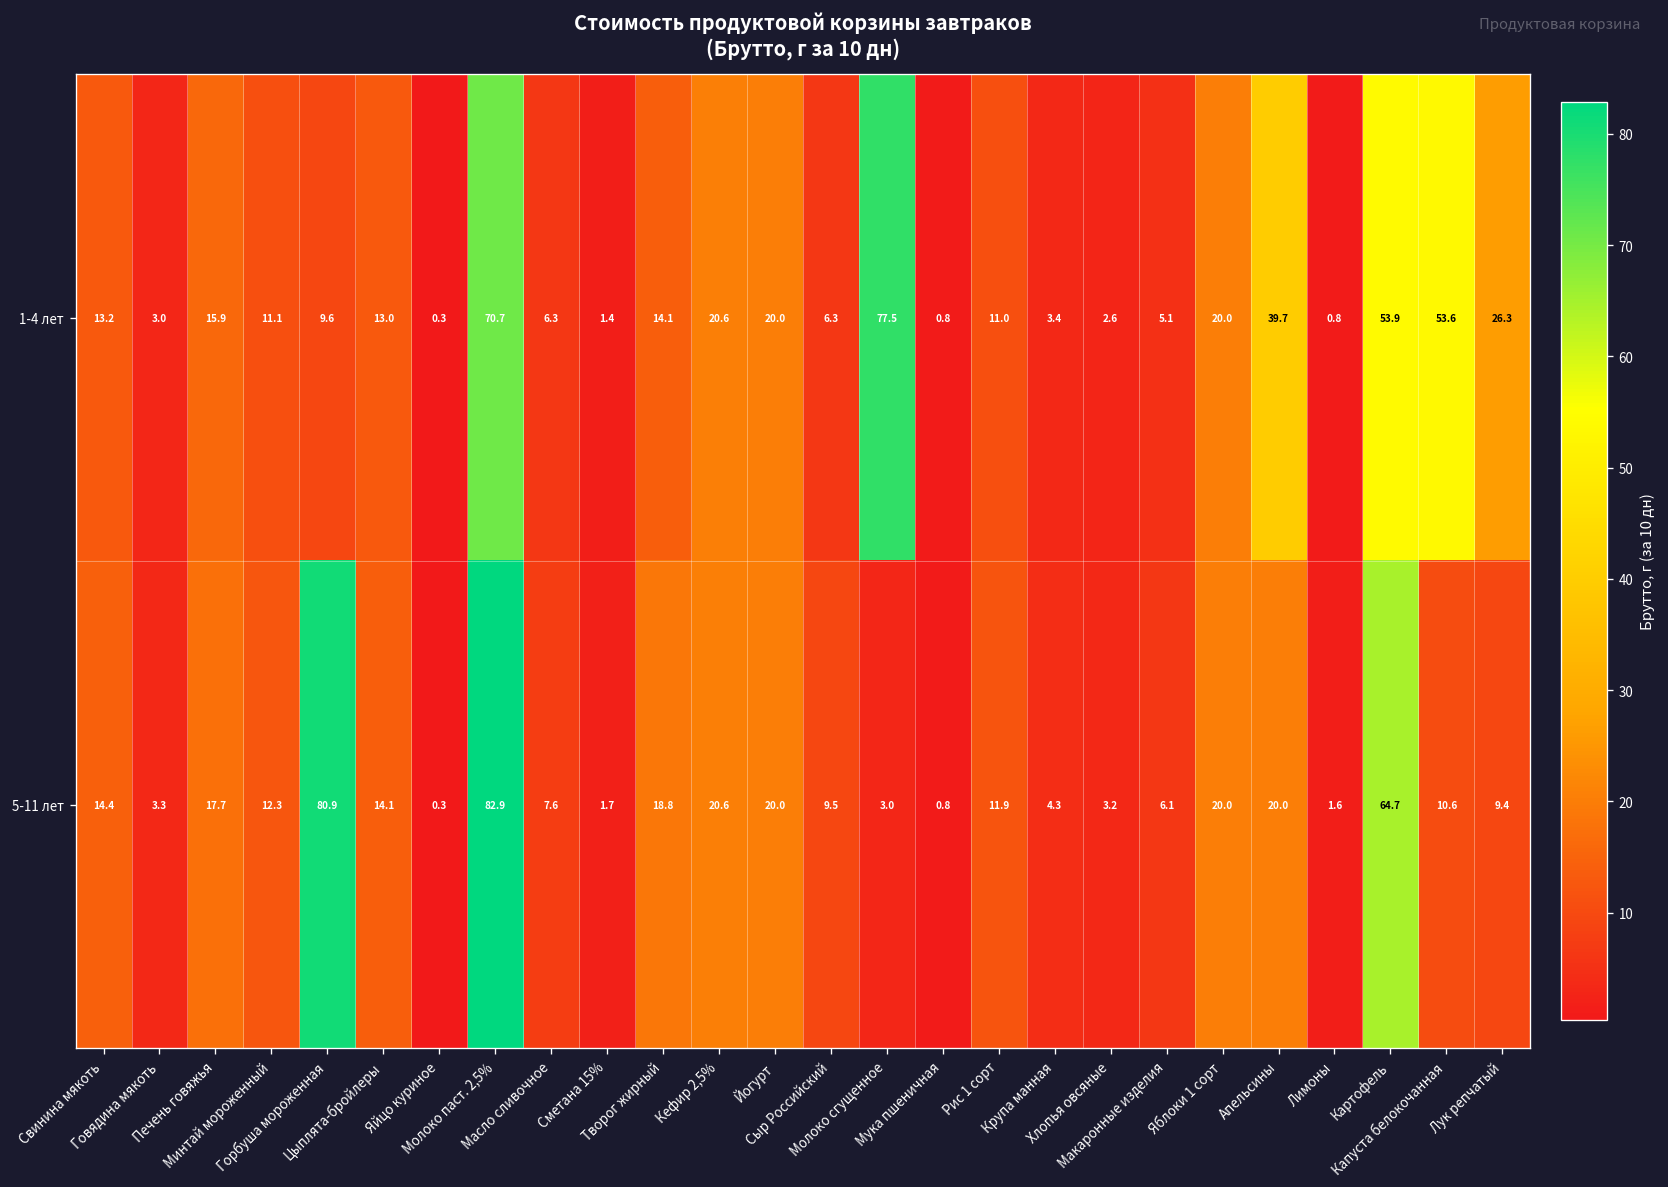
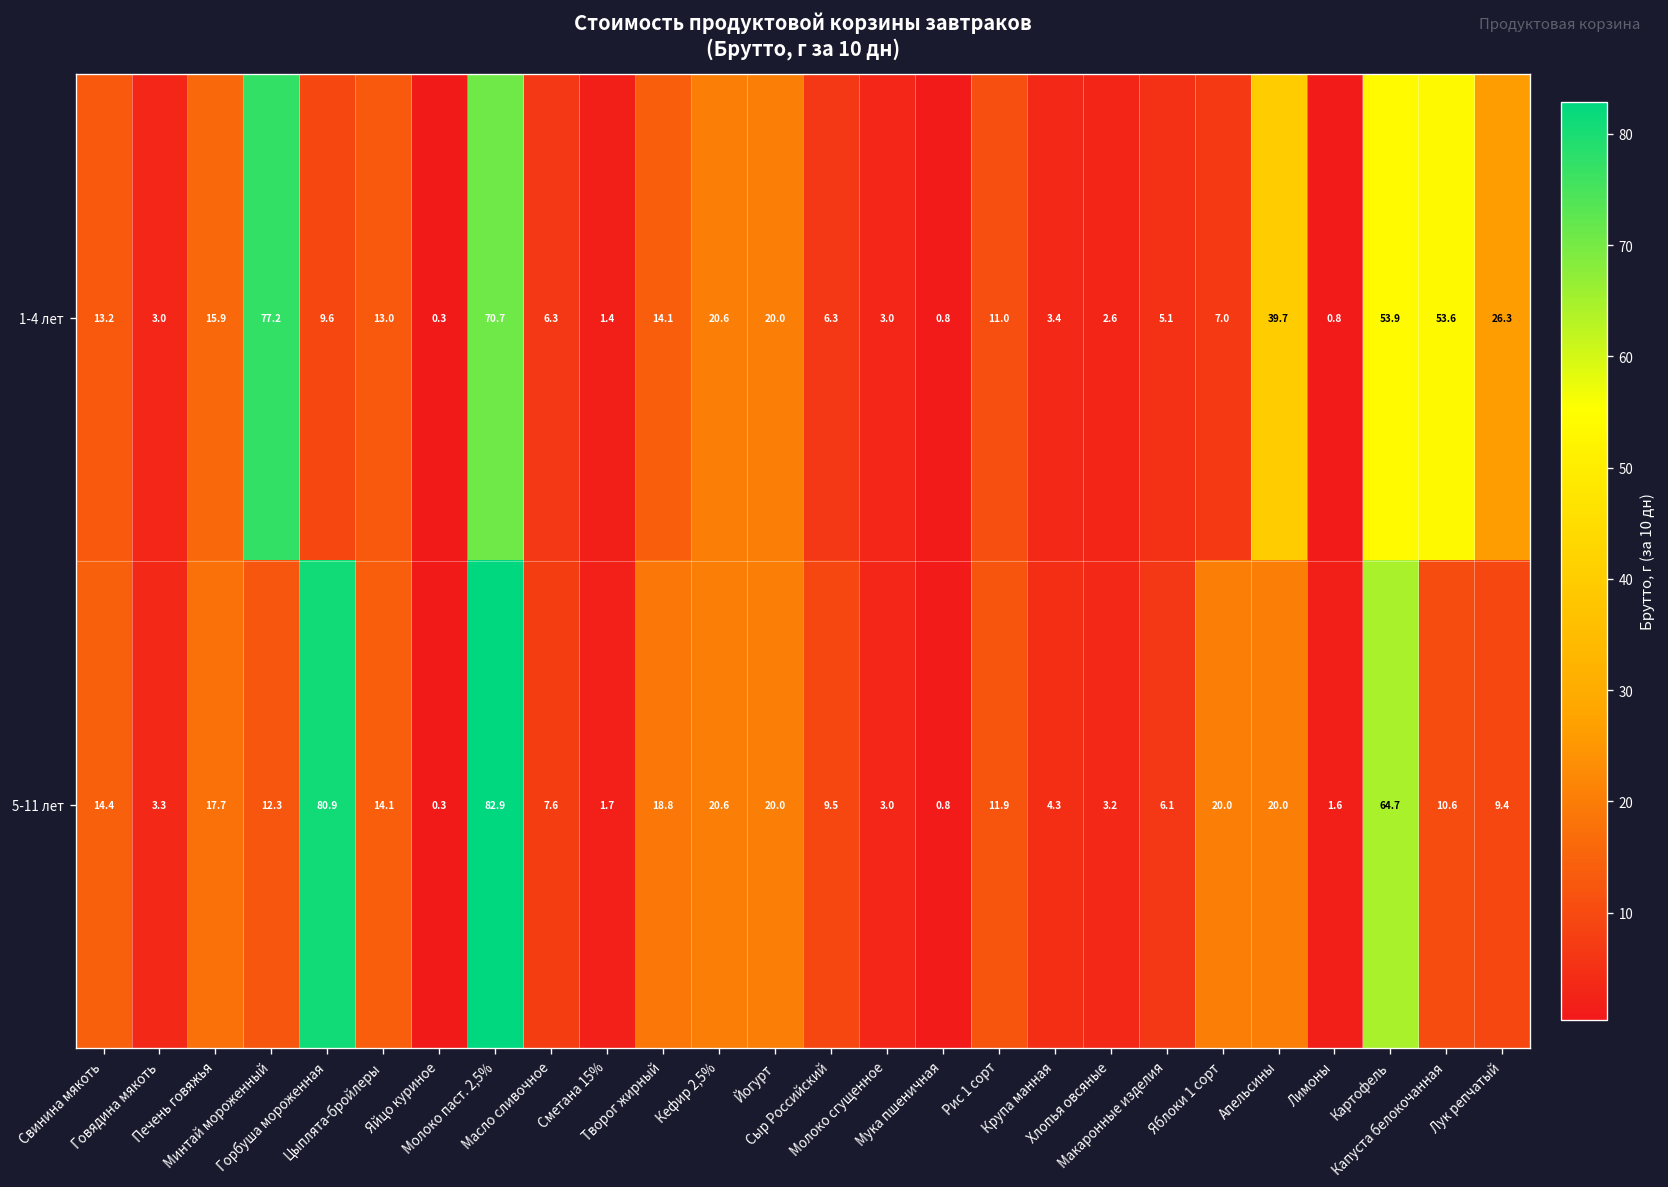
  {
    "1-4 лет": {
      "Свинина мякоть": 13.2,
      "Говядина мякоть": 3.0,
      "Печень говяжья": 15.9,
-     "Минтай мороженный": 11.1,
+     "Минтай мороженный": 77.2,
      "Горбуша мороженная": 9.6,
      "Цыплята-бройлеры": 13.0,
      "Яйцо куриное": 0.3,
      "Молоко паст. 2,5%": 70.7,
      "Масло сливочное": 6.3,
      "Сметана 15%": 1.4,
      "Творог жирный": 14.1,
      "Кефир 2,5%": 20.6,
      "Йогурт": 20.0,
      "Сыр Российский": 6.3,
-     "Молоко сгущенное": 77.5,
+     "Молоко сгущенное": 3.0,
      "Мука пшеничная": 0.8,
      "Рис 1 сорт": 11.0,
      "Крупа манная": 3.4,
      "Хлопья овсяные": 2.6,
      "Макаронные изделия": 5.1,
-     "Яблоки 1 сорт": 20.0,
+     "Яблоки 1 сорт": 7.0,
      "Апельсины": 39.7,
      "Лимоны": 0.8,
      "Картофель": 53.9,
      "Капуста белокочанная": 53.6,
      "Лук репчатый": 26.3
    },
    "5-11 лет": {
      "Свинина мякоть": 14.4,
      "Говядина мякоть": 3.3,
      "Печень говяжья": 17.7,
      "Минтай мороженный": 12.3,
      "Горбуша мороженная": 80.9,
      "Цыплята-бройлеры": 14.1,
      "Яйцо куриное": 0.3,
      "Молоко паст. 2,5%": 82.9,
      "Масло сливочное": 7.6,
      "Сметана 15%": 1.7,
      "Творог жирный": 18.8,
      "Кефир 2,5%": 20.6,
      "Йогурт": 20.0,
      "Сыр Российский": 9.5,
      "Молоко сгущенное": 3.0,
      "Мука пшеничная": 0.8,
      "Рис 1 сорт": 11.9,
      "Крупа манная": 4.3,
      "Хлопья овсяные": 3.2,
      "Макаронные изделия": 6.1,
      "Яблоки 1 сорт": 20.0,
      "Апельсины": 20.0,
      "Лимоны": 1.6,
      "Картофель": 64.7,
      "Капуста белокочанная": 10.6,
      "Лук репчатый": 9.4
    }
  }
